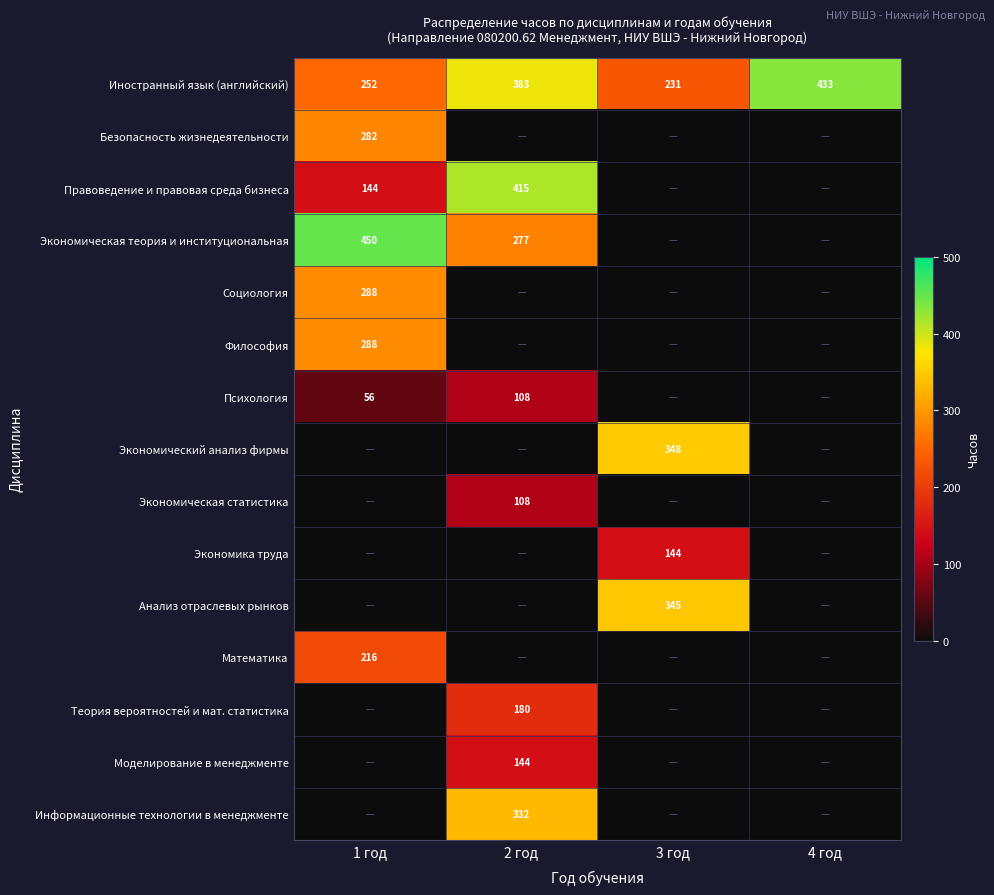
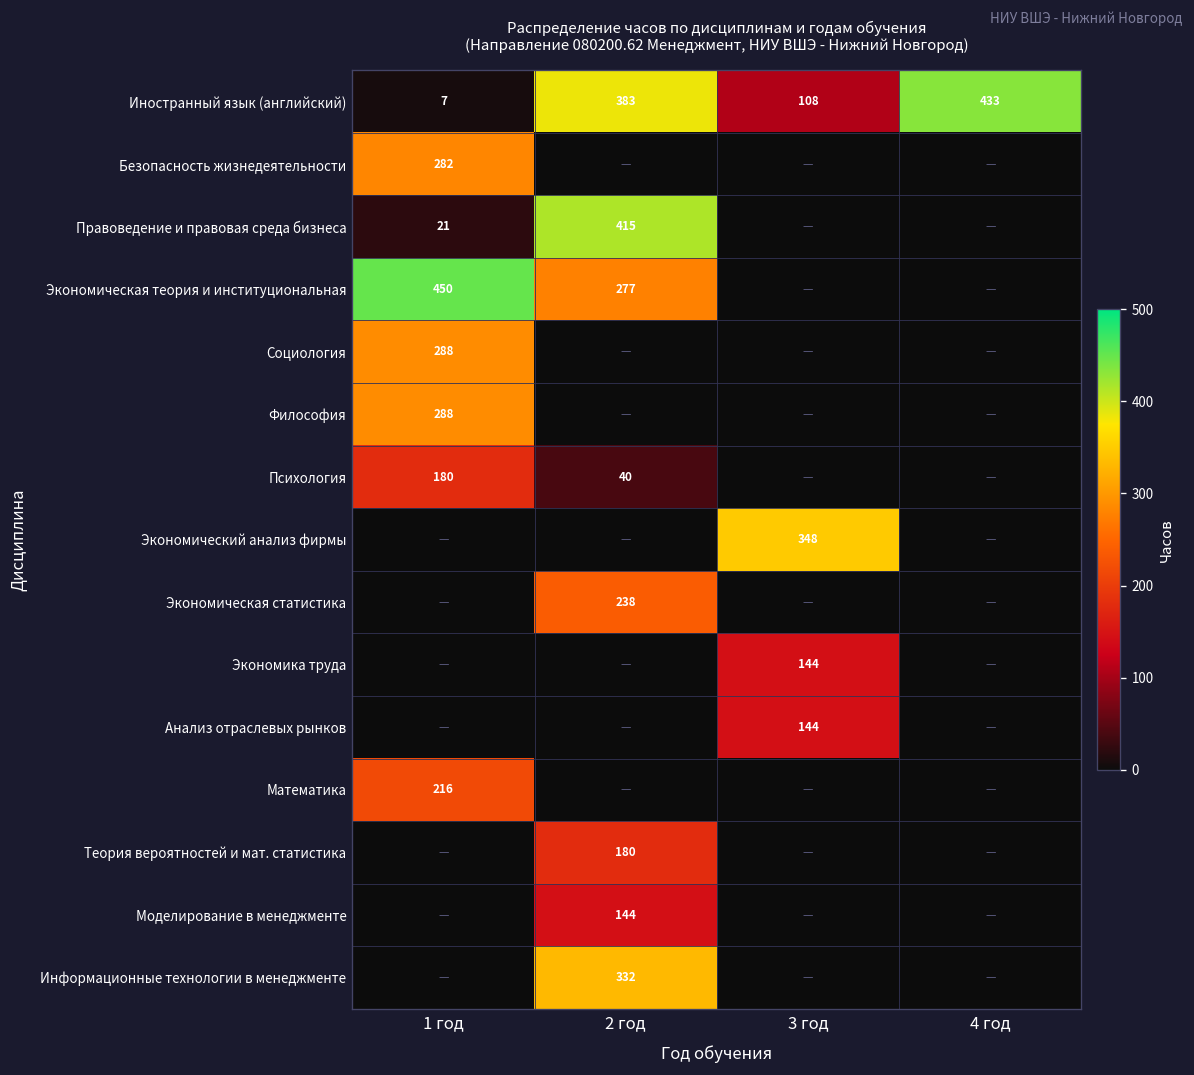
  {
    "Иностранный язык (английский)": {
-     "1 год": 252,
+     "1 год": 7,
      "2 год": 383,
-     "3 год": 231,
+     "3 год": 108,
      "4 год": 433
    },
    "Безопасность жизнедеятельности": {
      "1 год": 282
    },
    "Правоведение и правовая среда бизнеса": {
-     "1 год": 144,
+     "1 год": 21,
      "2 год": 415
    },
    "Экономическая теория и институциональная": {
      "1 год": 450,
      "2 год": 277
    },
    "Социология": {
      "1 год": 288
    },
    "Философия": {
      "1 год": 288
    },
    "Психология": {
-     "1 год": 56,
-     "2 год": 108
+     "1 год": 180,
+     "2 год": 40
    },
    "Экономический анализ фирмы": {
      "3 год": 348
    },
    "Экономическая статистика": {
-     "2 год": 108
+     "2 год": 238
    },
    "Экономика труда": {
      "3 год": 144
    },
    "Анализ отраслевых рынков": {
-     "3 год": 345
+     "3 год": 144
    },
    "Математика": {
      "1 год": 216
    },
    "Теория вероятностей и мат. статистика": {
      "2 год": 180
    },
    "Моделирование в менеджменте": {
      "2 год": 144
    },
    "Информационные технологии в менеджменте": {
      "2 год": 332
    }
  }
